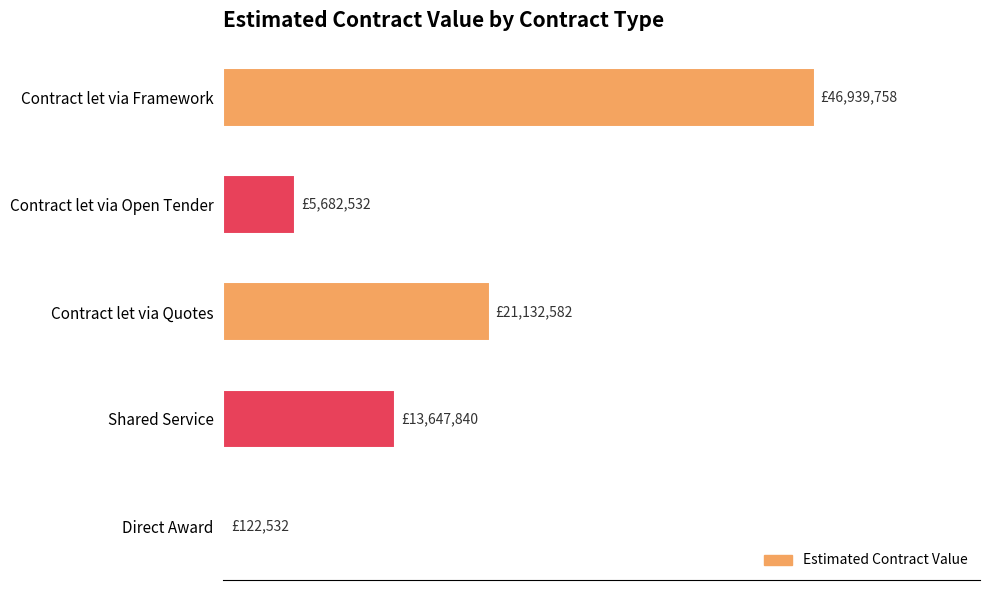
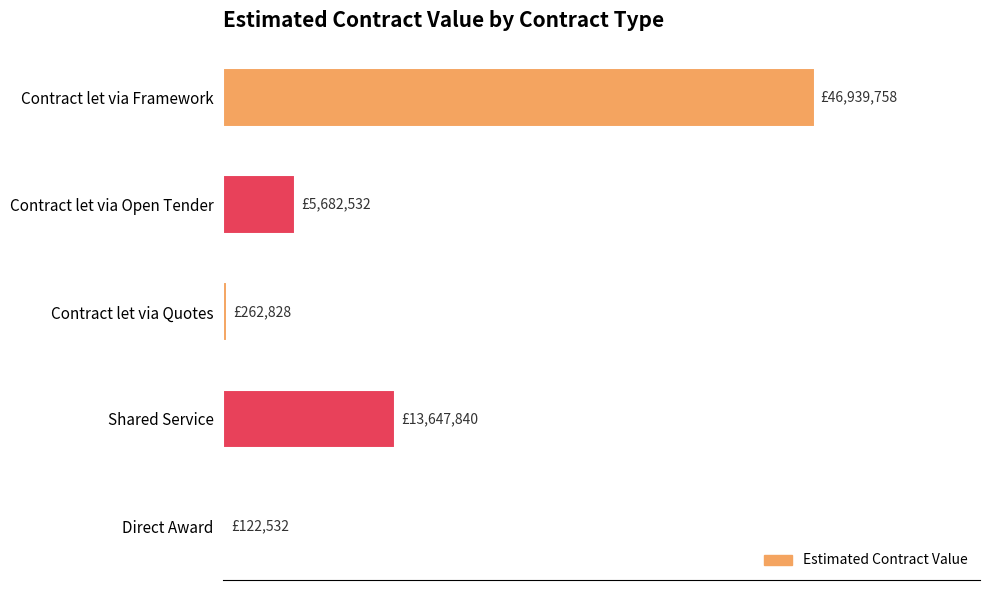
  {
    "Contract let via Framework": "£46,939,758",
    "Contract let via Open Tender": "£5,682,532",
-   "Contract let via Quotes": "£21,132,582",
+   "Contract let via Quotes": "£262,828",
    "Shared Service": "£13,647,840",
    "Direct Award": "£122,532"
  }
